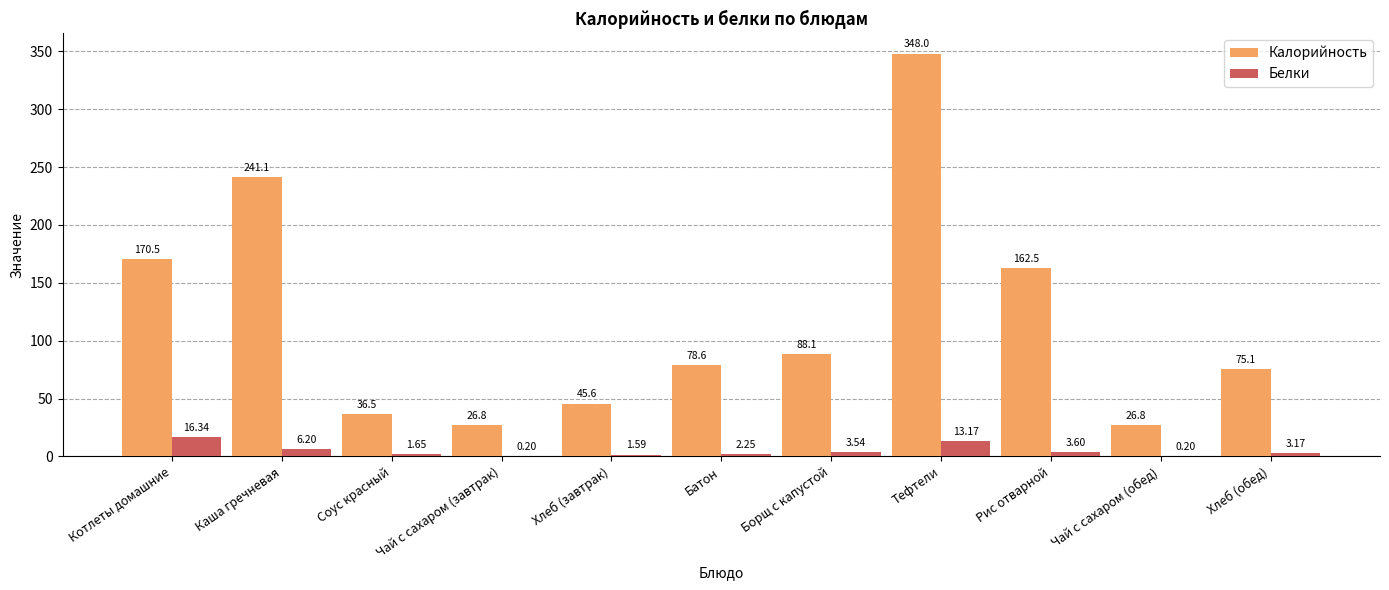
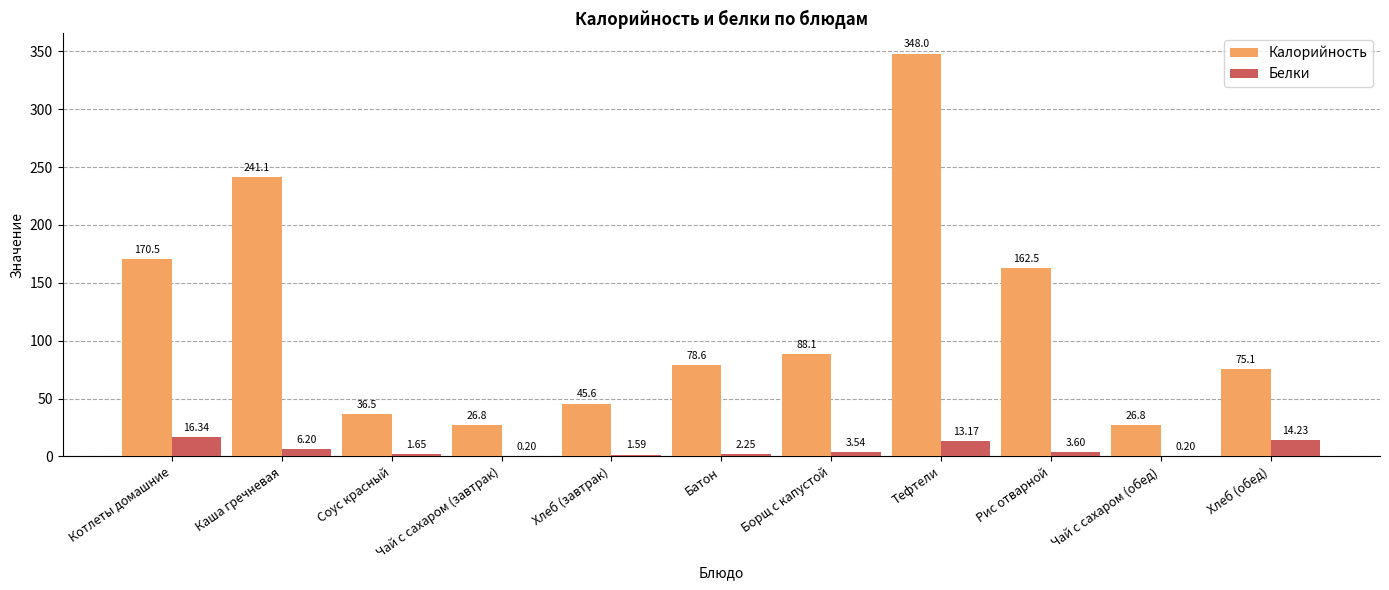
  {
    "Калорийность": {
      "Котлеты домашние": 170.5,
      "Каша гречневая": 241.1,
      "Соус красный": 36.5,
      "Чай с сахаром (завтрак)": 26.8,
      "Хлеб (завтрак)": 45.6,
      "Батон": 78.6,
      "Борщ с капустой": 88.1,
      "Тефтели": 348.0,
      "Рис отварной": 162.5,
      "Чай с сахаром (обед)": 26.8,
      "Хлеб (обед)": 75.1
    },
    "Белки": {
      "Котлеты домашние": 16.34,
      "Каша гречневая": 6.20,
      "Соус красный": 1.65,
      "Чай с сахаром (завтрак)": 0.20,
      "Хлеб (завтрак)": 1.59,
      "Батон": 2.25,
      "Борщ с капустой": 3.54,
      "Тефтели": 13.17,
      "Рис отварной": 3.60,
      "Чай с сахаром (обед)": 0.20,
-     "Хлеб (обед)": 3.17
+     "Хлеб (обед)": 14.23
    }
  }
